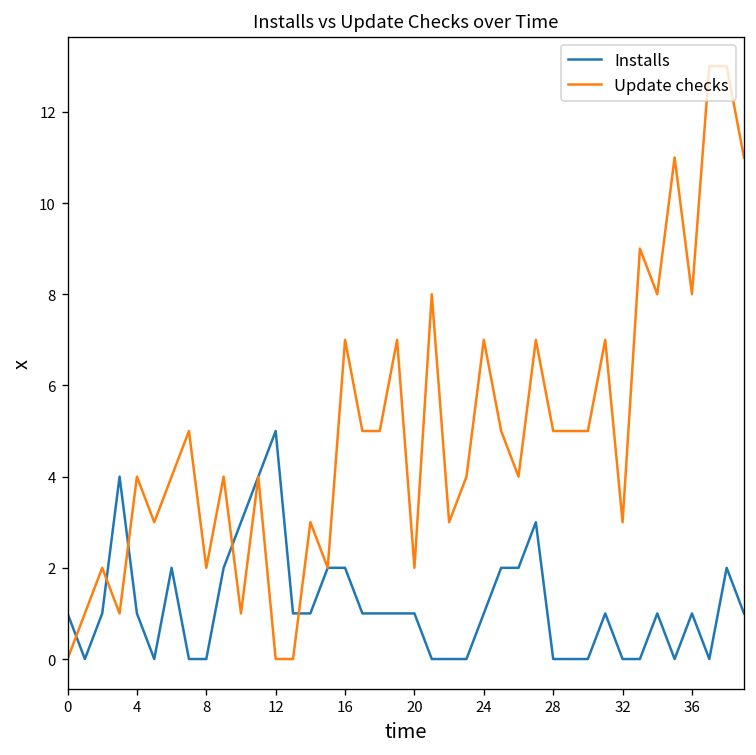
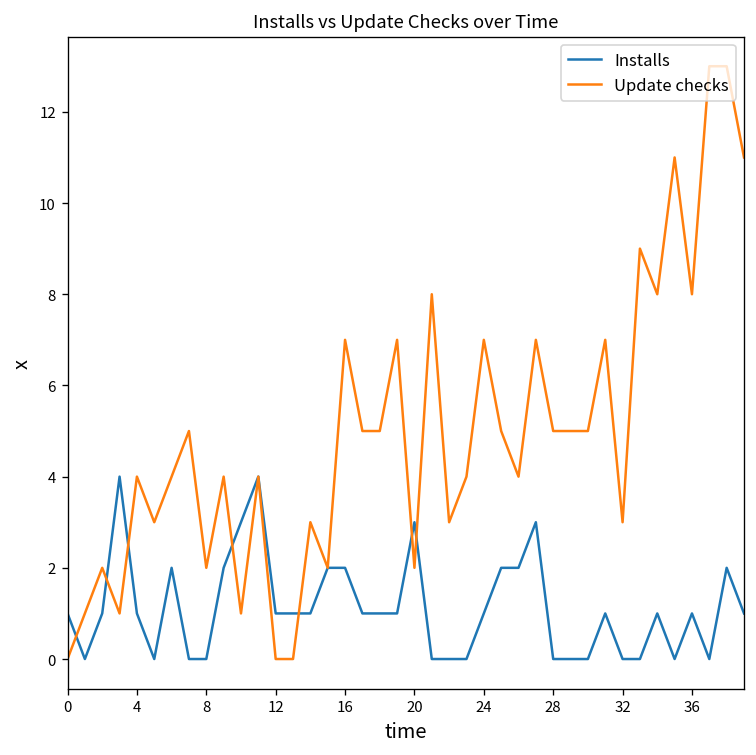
  {
    "Installs": {
      "0": 1,
      "4": 1,
      "8": 0,
-     "12": 5,
+     "12": 1,
      "16": 2,
-     "20": 1,
+     "20": 3,
      "24": 1,
      "28": 0,
      "32": 0,
      "36": 1
    },
    "Update checks": {
      "0": 0,
      "4": 4,
      "8": 2,
      "12": 0,
      "16": 7,
      "20": 2,
      "24": 7,
      "28": 5,
      "32": 3,
      "36": 8
    }
  }
